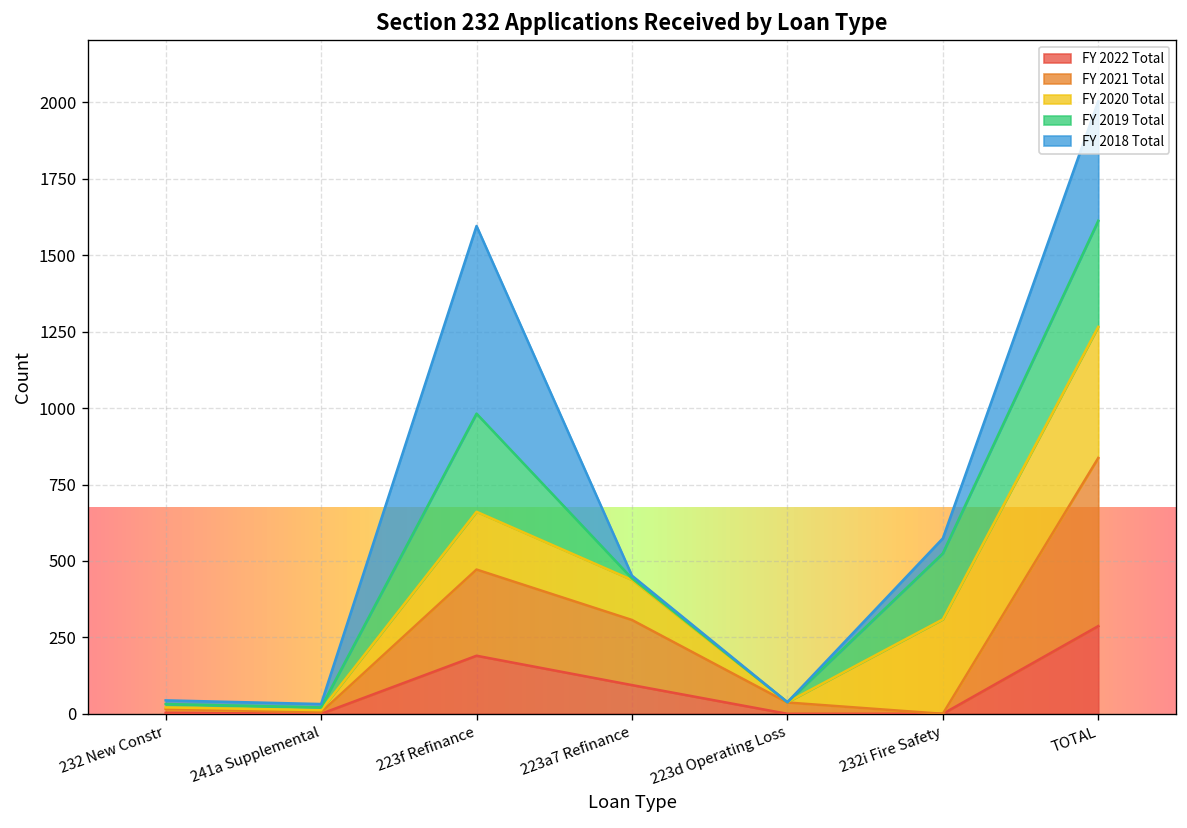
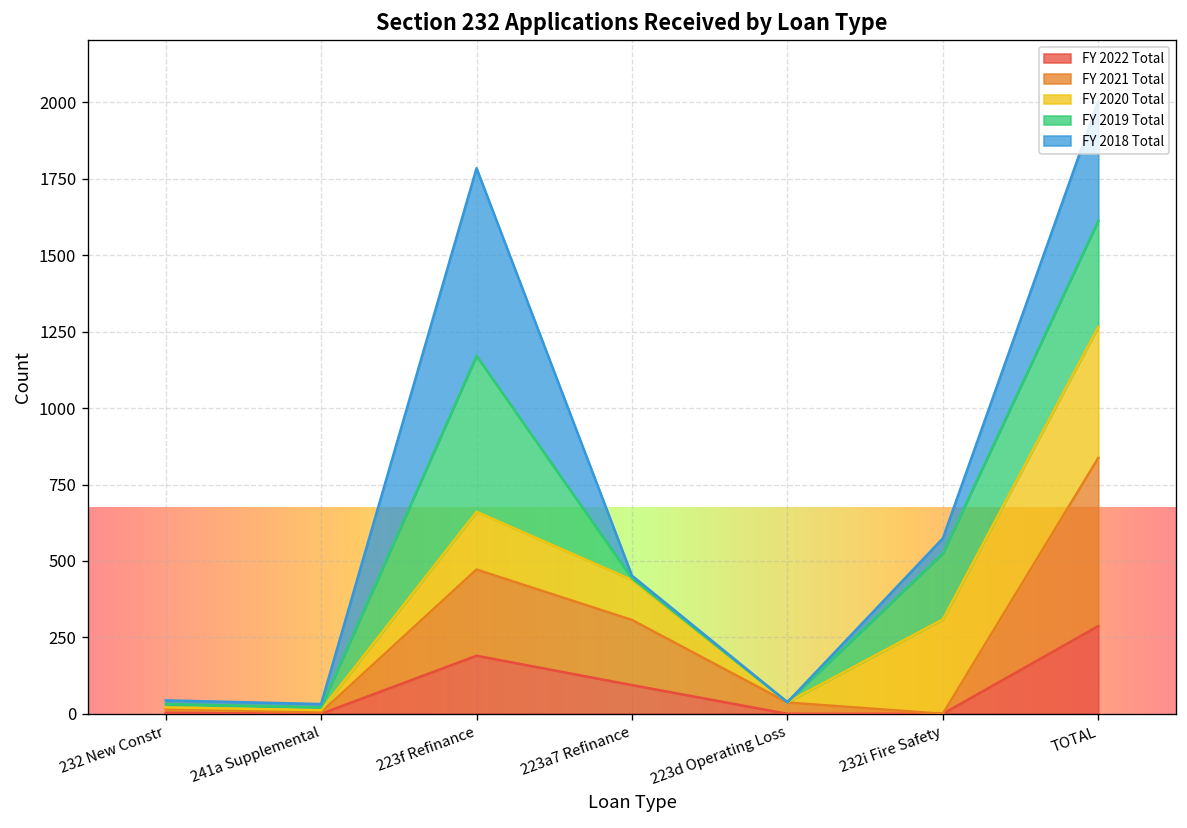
  {
    "FY 2020 Total": {
      "223f Refinance": 190,
      "232i Fire Safety": 310,
      "TOTAL": 430
    },
    "FY 2019 Total": {
      "232 New Constr": 10,
-     "223f Refinance": 320,
+     "223f Refinance": 510,
      "232i Fire Safety": 220,
      "TOTAL": 350
    },
    "FY 2018 Total": {
      "232 New Constr": 10,
      "241a Supplemental": 10,
      "223f Refinance": 610,
      "232i Fire Safety": 50
    }
  }
